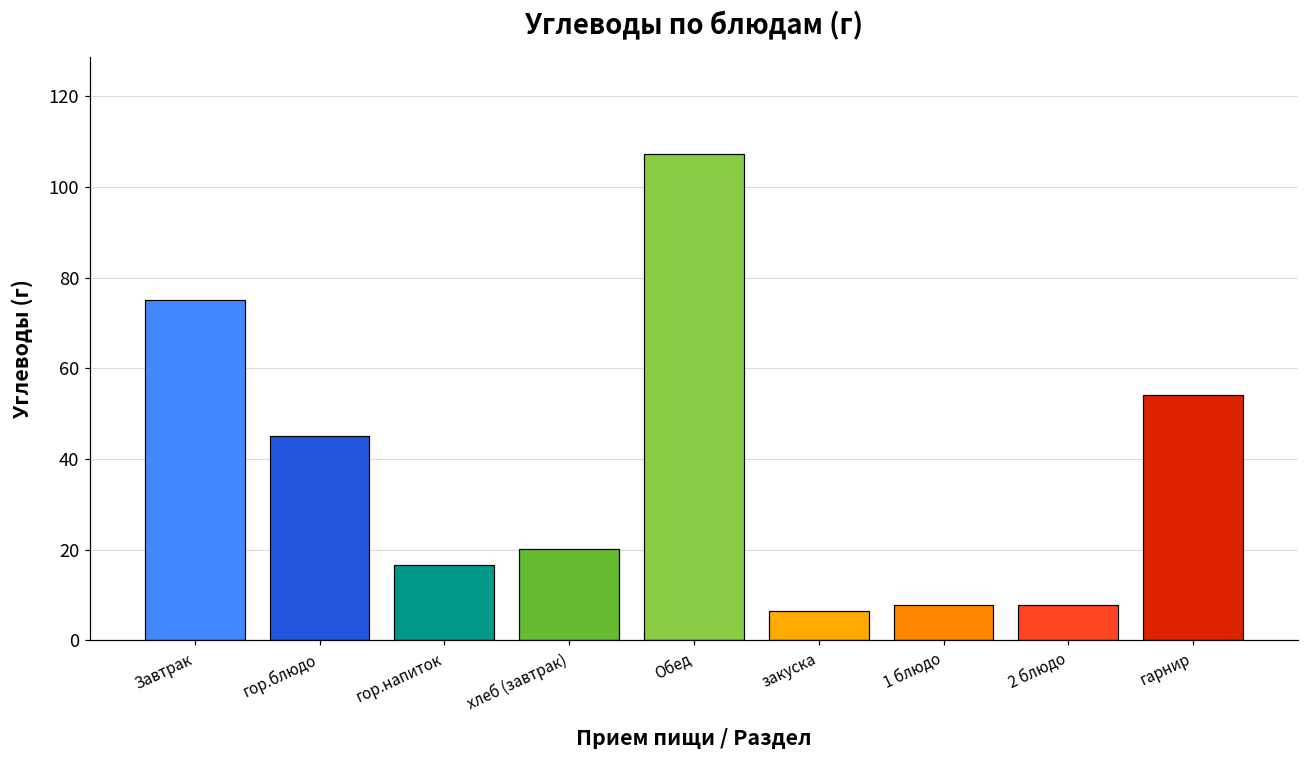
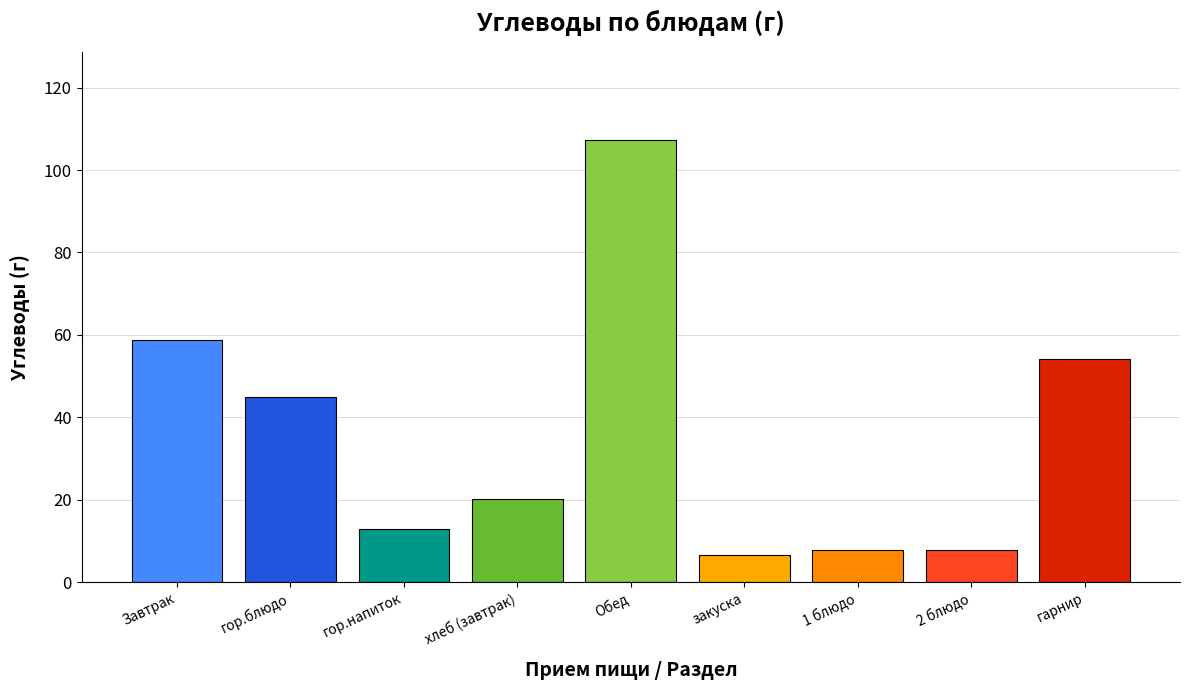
  {
-   "Завтрак": 75,
+   "Завтрак": 59,
    "гор.блюдо": 45,
-   "гор.напиток": 17,
+   "гор.напиток": 13,
    "хлеб (завтрак)": 20,
    "Обед": 107,
    "закуска": 6,
    "1 блюдо": 8,
    "2 блюдо": 8,
    "гарнир": 54
  }
